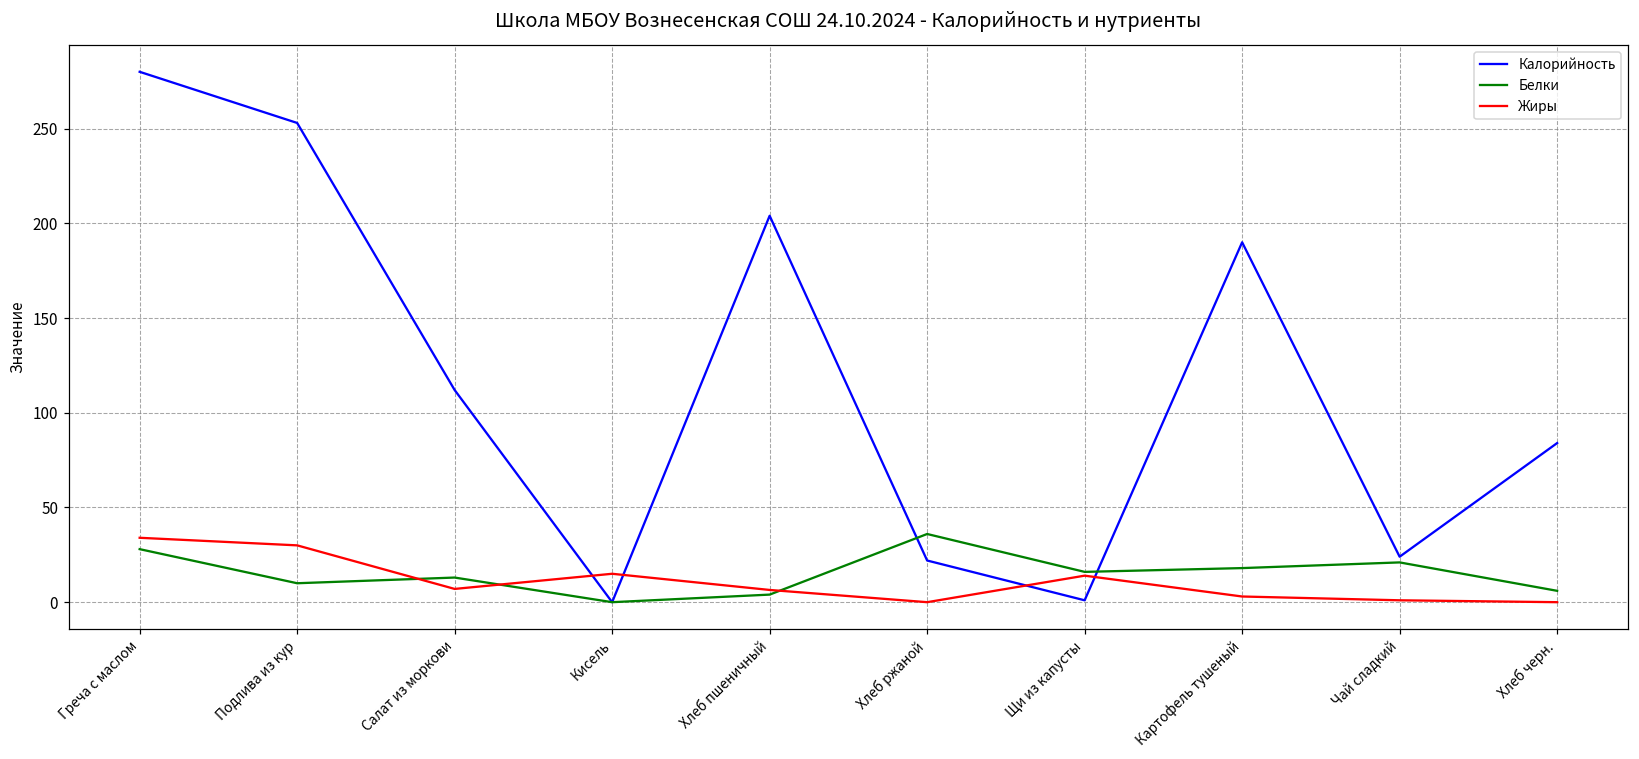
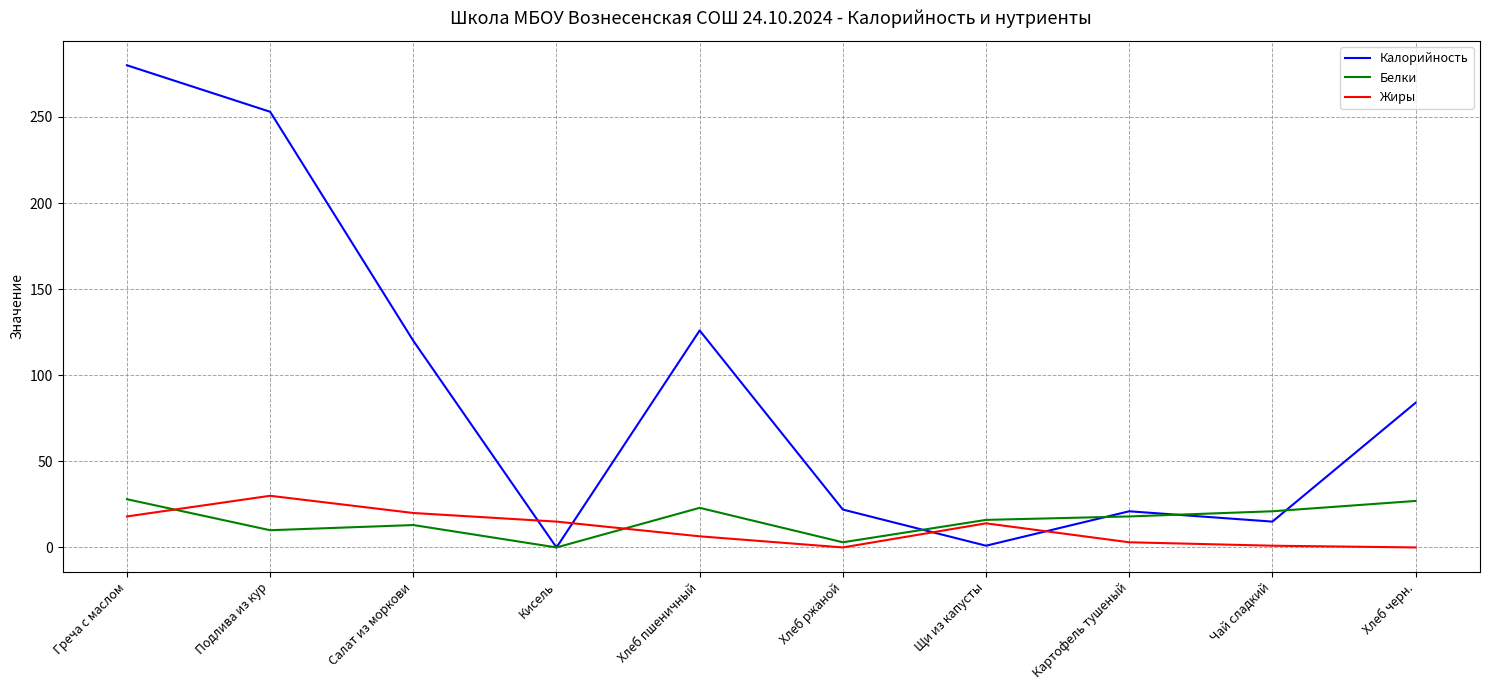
  {
    "Калорийность": {
      "Греча с маслом": 280,
      "Подлива из кур": 253,
-     "Салат из моркови": 112,
-     "Хлеб пшеничный": 204,
+     "Салат из моркови": 120,
+     "Хлеб пшеничный": 126,
      "Хлеб ржаной": 22,
      "Щи из капусты": 1,
-     "Картофель тушеный": 190,
-     "Чай сладкий": 24,
+     "Картофель тушеный": 21,
+     "Чай сладкий": 15,
      "Хлеб черн.": 84
    },
    "Белки": {
      "Греча с маслом": 28,
      "Подлива из кур": 10,
      "Салат из моркови": 13,
-     "Хлеб пшеничный": 4,
-     "Хлеб ржаной": 36,
+     "Хлеб пшеничный": 23,
+     "Хлеб ржаной": 3,
      "Щи из капусты": 16,
      "Картофель тушеный": 18,
      "Чай сладкий": 21,
-     "Хлеб черн.": 6
+     "Хлеб черн.": 27
    },
    "Жиры": {
-     "Греча с маслом": 34,
+     "Греча с маслом": 18,
      "Подлива из кур": 30,
-     "Салат из моркови": 7,
+     "Салат из моркови": 20,
      "Кисель": 15,
      "Хлеб пшеничный": 6,
      "Хлеб ржаной": 0,
      "Щи из капусты": 14,
      "Картофель тушеный": 3,
      "Чай сладкий": 1,
      "Хлеб черн.": 0
    }
  }
